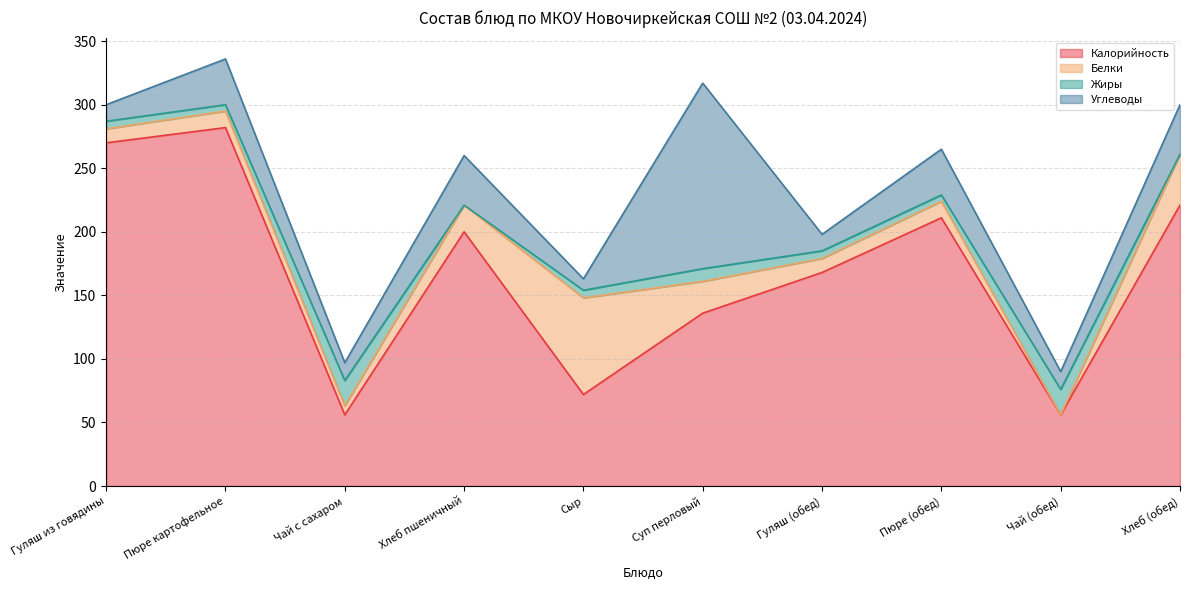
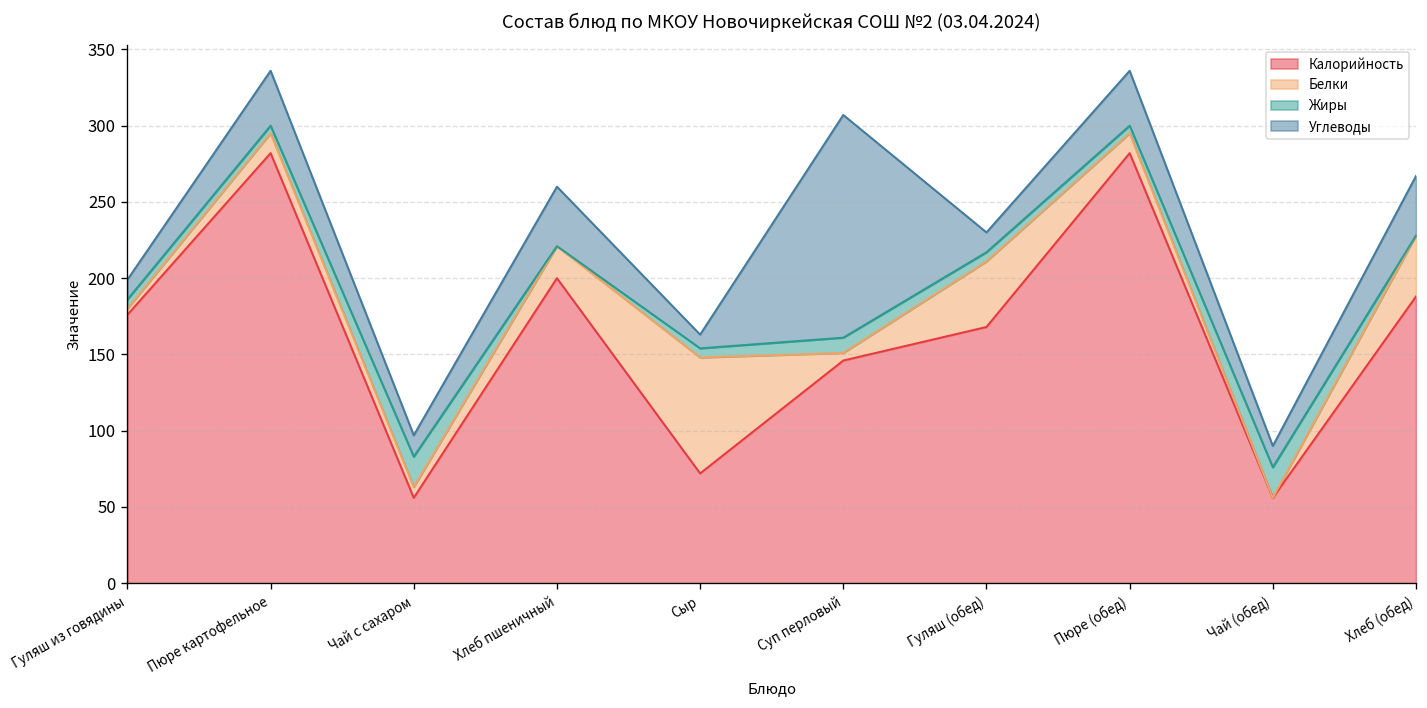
  {
    "Калорийность": {
-     "Гуляш из говядины": 270,
+     "Гуляш из говядины": 176,
      "Пюре картофельное": 282,
      "Чай с сахаром": 56,
      "Хлеб пшеничный": 200,
      "Сыр": 72,
-     "Суп перловый": 136,
+     "Суп перловый": 146,
      "Гуляш (обед)": 168,
-     "Пюре (обед)": 211,
-     "Хлеб (обед)": 221
+     "Пюре (обед)": 282,
+     "Хлеб (обед)": 188
    },
    "Белки": {
-     "Гуляш из говядины": 11,
+     "Гуляш из говядины": 4,
      "Пюре картофельное": 13,
      "Чай с сахаром": 7,
      "Сыр": 76,
-     "Суп перловый": 25,
-     "Гуляш (обед)": 11,
+     "Суп перловый": 5,
+     "Гуляш (обед)": 43,
      "Пюре (обед)": 13
    }
  }
